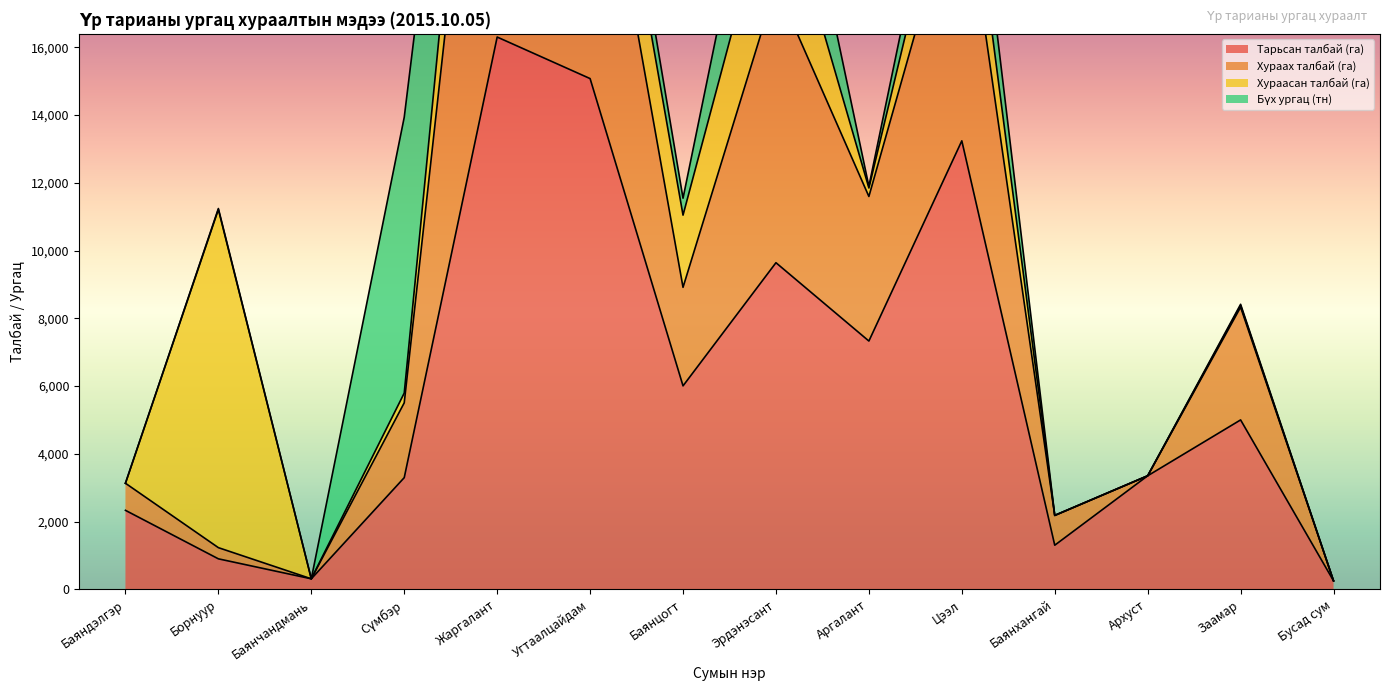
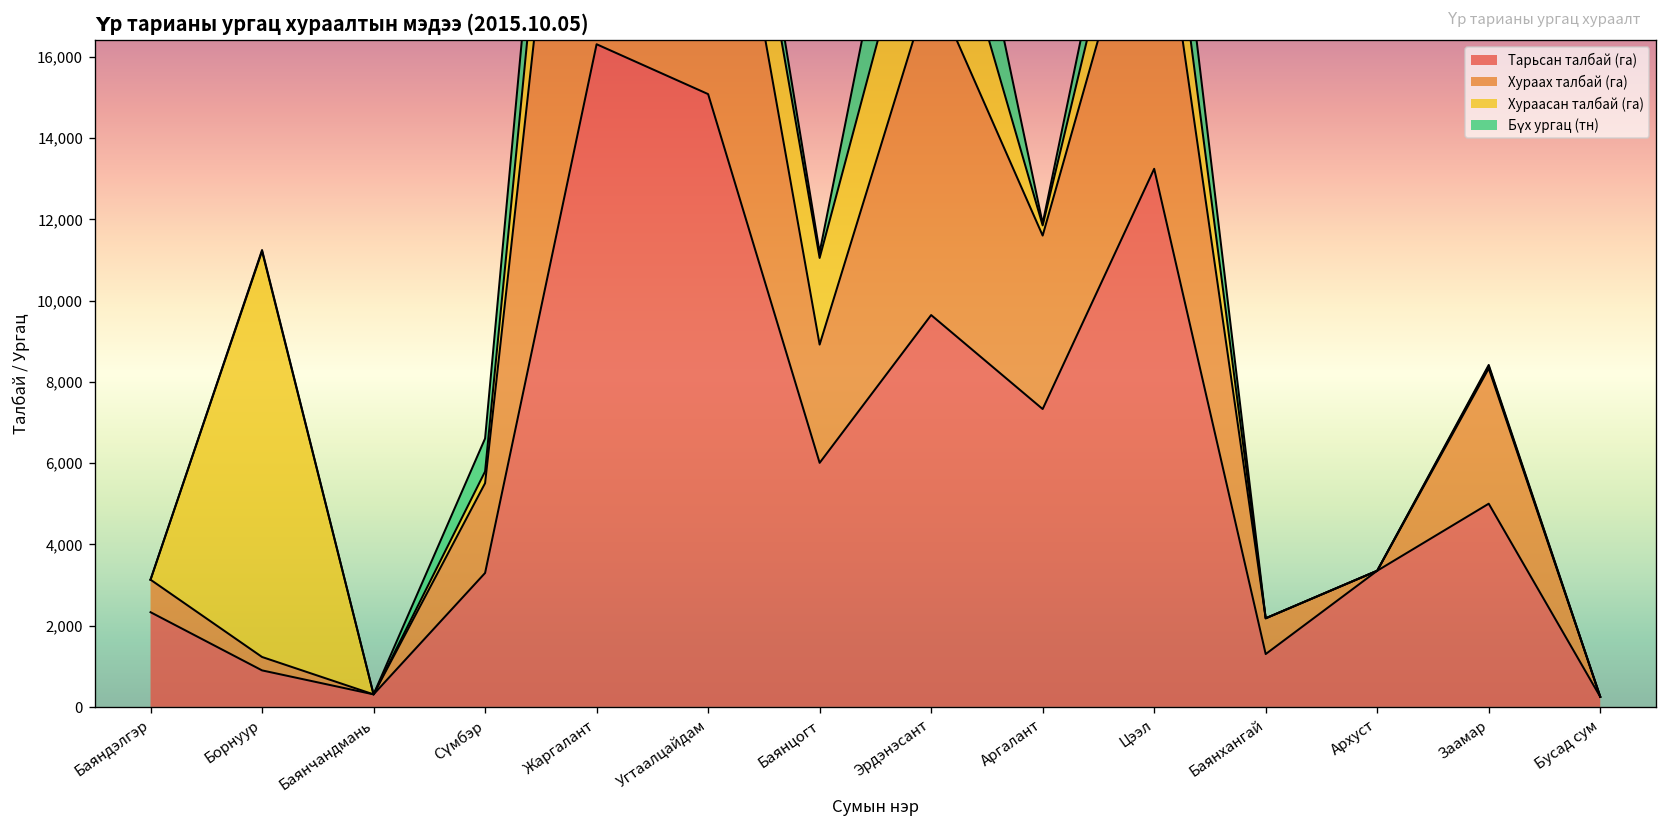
  {
    "Хураасан талбай (га)": {
      "Сүмбэр": "300",
      "Баянцогт": "2,100"
    },
    "Бүх ургац (тн)": {
-     "Сүмбэр": "8,100",
-     "Баянцогт": "500"
+     "Сүмбэр": "800",
+     "Баянцогт": "100"
    }
  }
